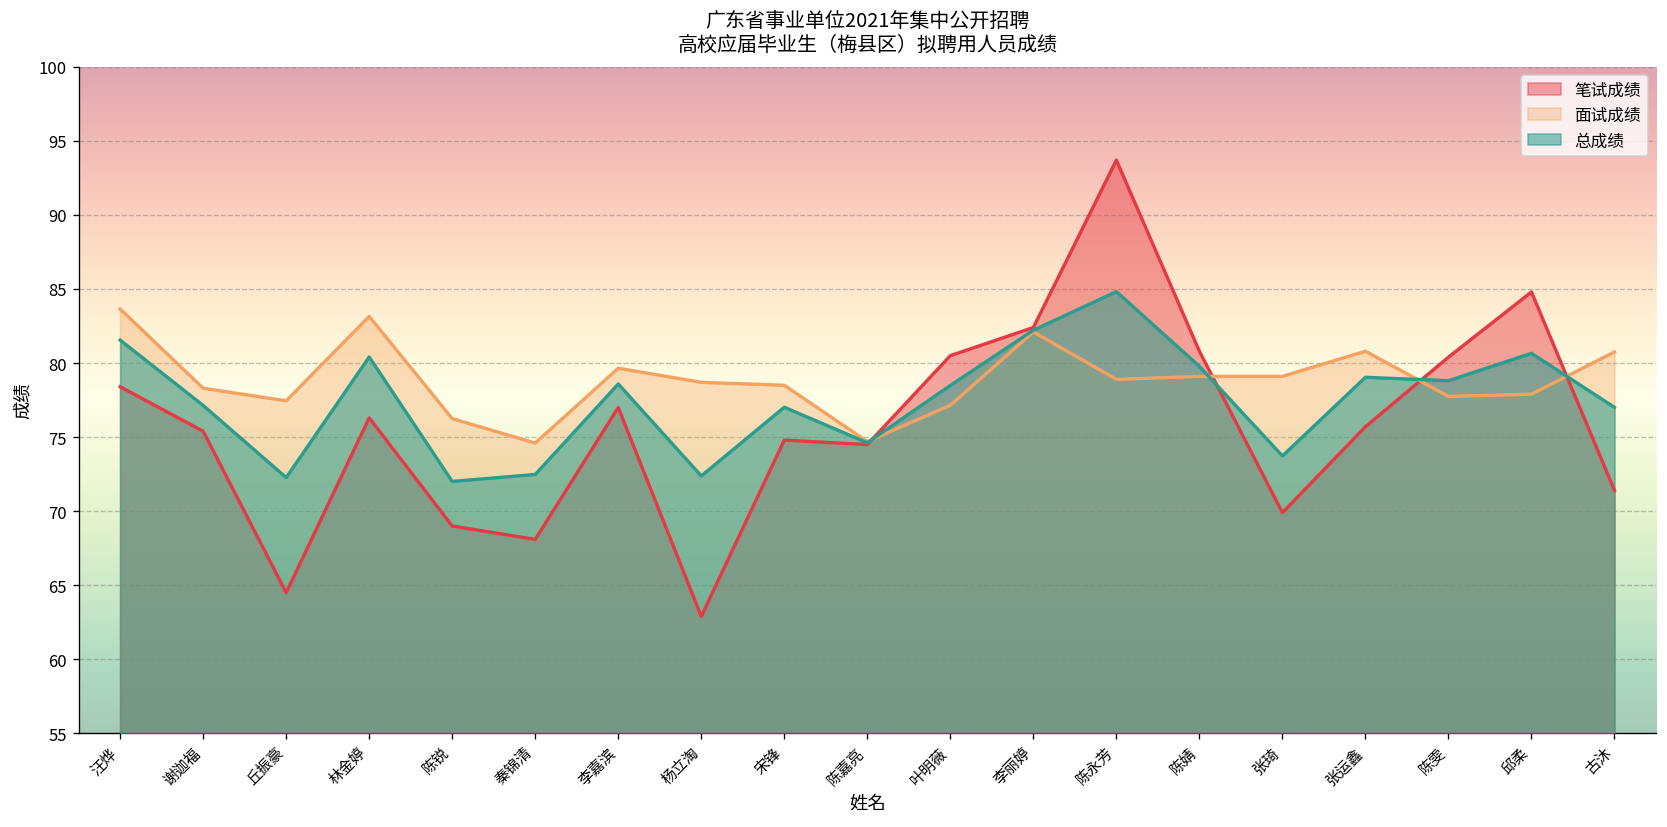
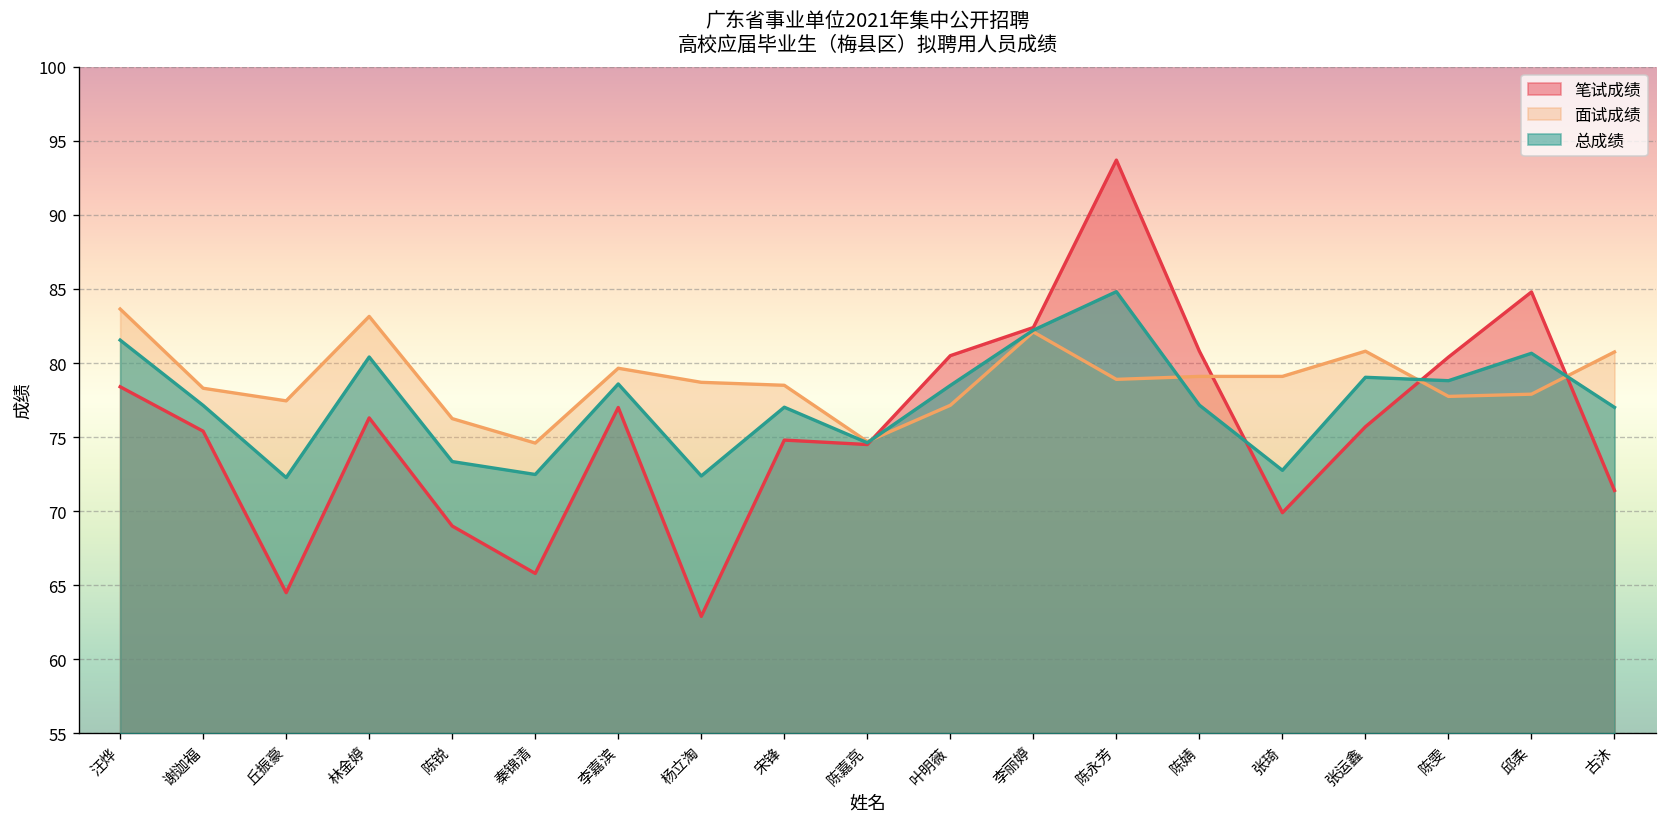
  {
    "笔试成绩": {
      "汪烨": 78.4,
      "谢迦福": 75.4,
      "丘振豪": 64.5,
      "林金婷": 76.3,
      "陈锐": 69.0,
-     "秦锦清": 68.1,
+     "秦锦清": 65.8,
      "李嘉滨": 77.0,
      "杨立淘": 62.9,
      "宋锋": 74.8,
      "叶明薇": 80.5,
      "陈永芳": 93.7,
      "陈婧": 80.8,
      "张琦": 69.9,
      "张运鑫": 75.7,
      "陈雯": 80.4,
      "邱柔": 84.8,
      "古沐": 71.4
    },
    "面试成绩": {
      "汪烨": 83.7,
      "谢迦福": 78.3,
      "丘振豪": 77.5,
      "林金婷": 83.2,
      "陈锐": 76.3,
      "秦锦清": 74.6,
      "李嘉滨": 79.7,
      "杨立淘": 78.7,
      "宋锋": 78.5,
      "叶明薇": 77.2,
      "陈永芳": 78.9,
      "陈婧": 79.1,
      "张琦": 79.1,
      "张运鑫": 80.8,
      "陈雯": 77.8,
      "邱柔": 77.9,
      "古沐": 80.8
    },
    "总成绩": {
      "汪烨": 81.6,
      "谢迦福": 77.1,
      "丘振豪": 72.3,
      "林金婷": 80.4,
-     "陈锐": 72.0,
+     "陈锐": 73.4,
      "秦锦清": 72.5,
      "李嘉滨": 78.6,
      "杨立淘": 72.4,
      "宋锋": 77.0,
      "叶明薇": 78.5,
      "陈永芳": 84.8,
-     "陈婧": 79.8,
-     "张琦": 73.7,
+     "陈婧": 77.2,
+     "张琦": 72.8,
      "张运鑫": 79.0,
      "陈雯": 78.8,
      "邱柔": 80.7,
      "古沐": 77.0
    }
  }
